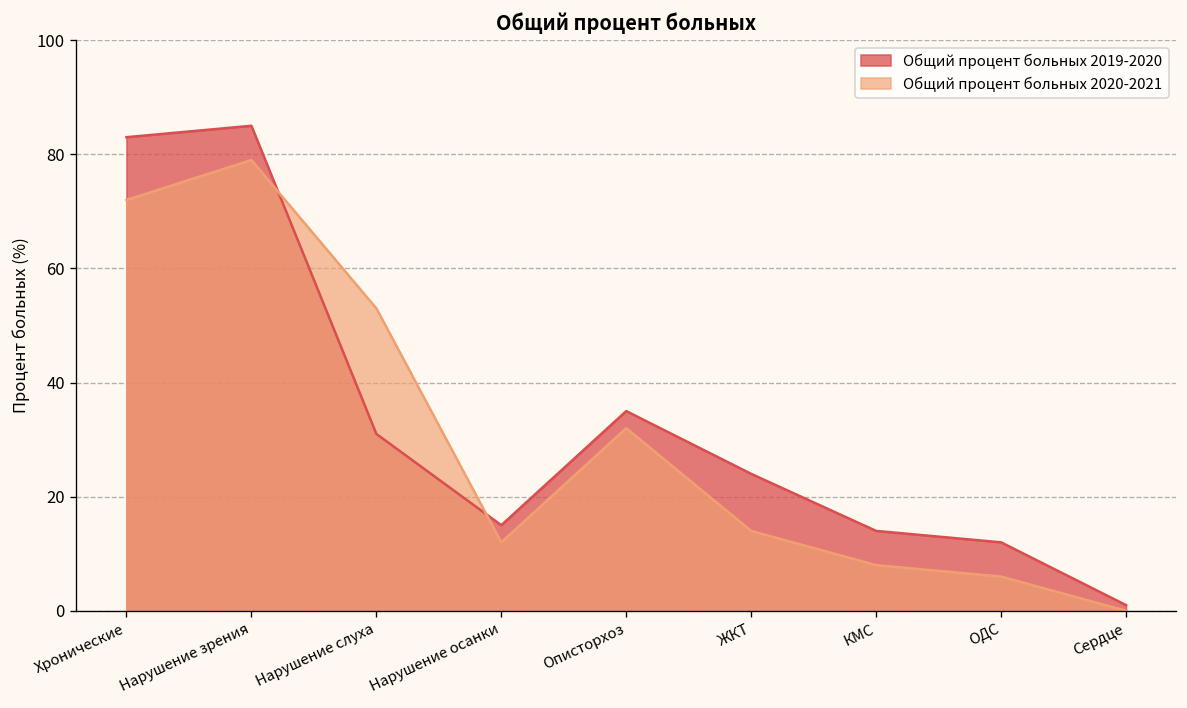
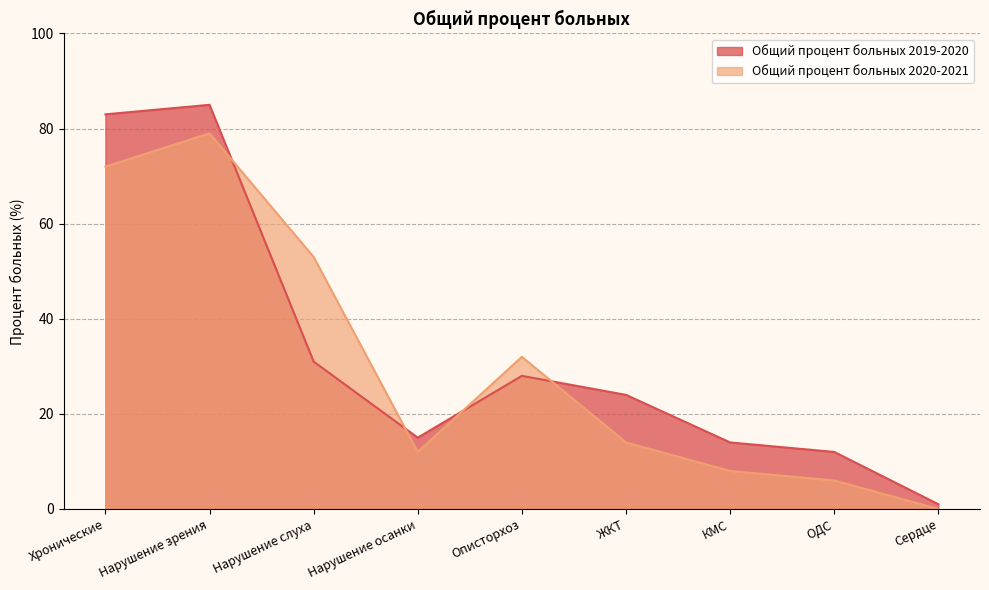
  {
    "Общий процент больных 2019-2020": {
      "Хронические": 83,
      "Нарушение зрения": 85,
      "Нарушение слуха": 31,
      "Нарушение осанки": 15,
-     "Описторхоз": 35,
+     "Описторхоз": 28,
      "ЖКТ": 24,
      "КМС": 14,
      "ОДС": 12,
      "Сердце": 1
    },
    "Общий процент больных 2020-2021": {
      "Хронические": 72,
      "Нарушение зрения": 79,
      "Нарушение слуха": 53,
      "Нарушение осанки": 12,
      "Описторхоз": 32,
      "ЖКТ": 14,
      "КМС": 8,
      "ОДС": 6,
      "Сердце": 0
    }
  }
